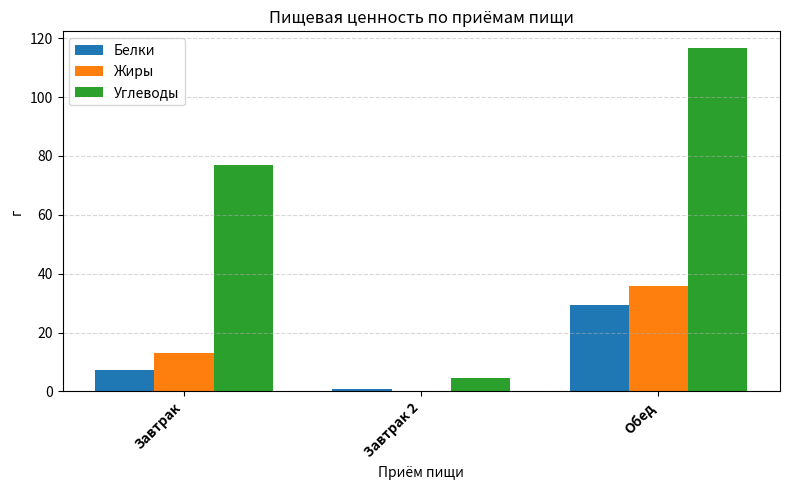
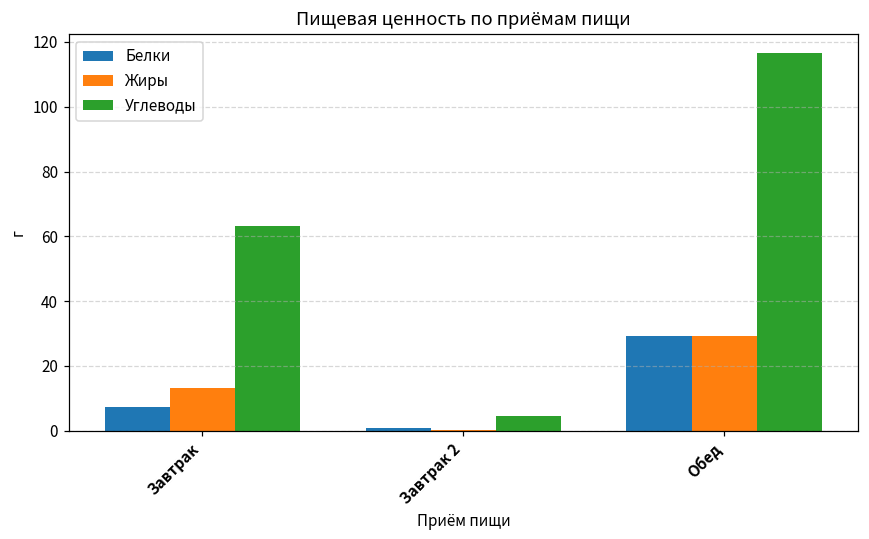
  {
    "Белки": {
      "Завтрак": 7,
      "Завтрак 2": 1,
      "Обед": 29
    },
    "Жиры": {
      "Завтрак": 13,
-     "Обед": 36
+     "Обед": 29
    },
    "Углеводы": {
-     "Завтрак": 77,
+     "Завтрак": 63,
      "Завтрак 2": 4,
      "Обед": 117
    }
  }
